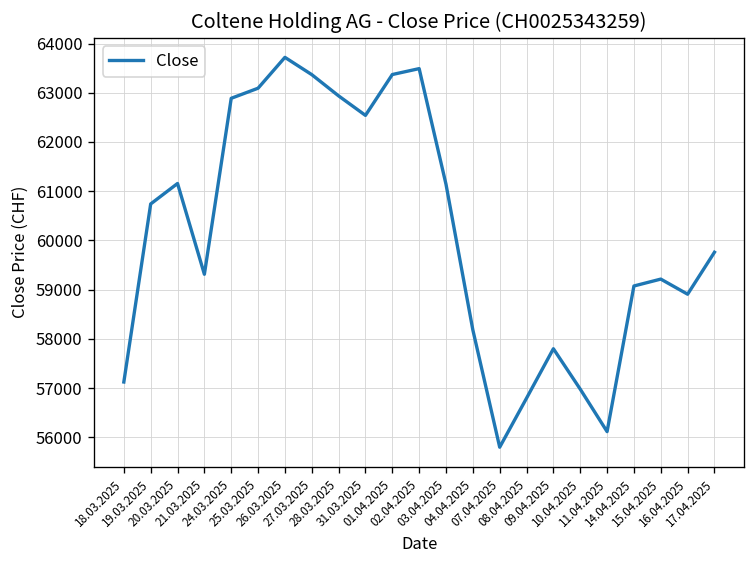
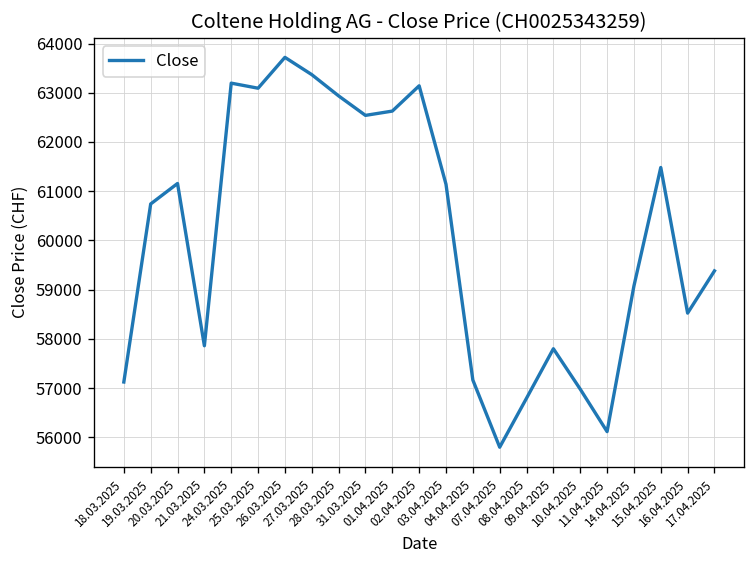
  {
    "18.03.2025": 57100,
    "19.03.2025": 60700,
    "20.03.2025": 61200,
-   "21.03.2025": 59300,
-   "24.03.2025": 62900,
+   "21.03.2025": 57900,
+   "24.03.2025": 63200,
    "25.03.2025": 63100,
    "26.03.2025": 63700,
    "27.03.2025": 63400,
    "28.03.2025": 62900,
    "31.03.2025": 62500,
-   "01.04.2025": 63400,
-   "02.04.2025": 63500,
+   "01.04.2025": 62600,
+   "02.04.2025": 63100,
    "03.04.2025": 61100,
-   "04.04.2025": 58200,
+   "04.04.2025": 57200,
    "07.04.2025": 55800,
    "08.04.2025": 56800,
    "09.04.2025": 57800,
    "10.04.2025": 57000,
    "11.04.2025": 56100,
    "14.04.2025": 59100,
-   "15.04.2025": 59200,
-   "16.04.2025": 58900,
-   "17.04.2025": 59800
+   "15.04.2025": 61500,
+   "16.04.2025": 58500,
+   "17.04.2025": 59400
  }
